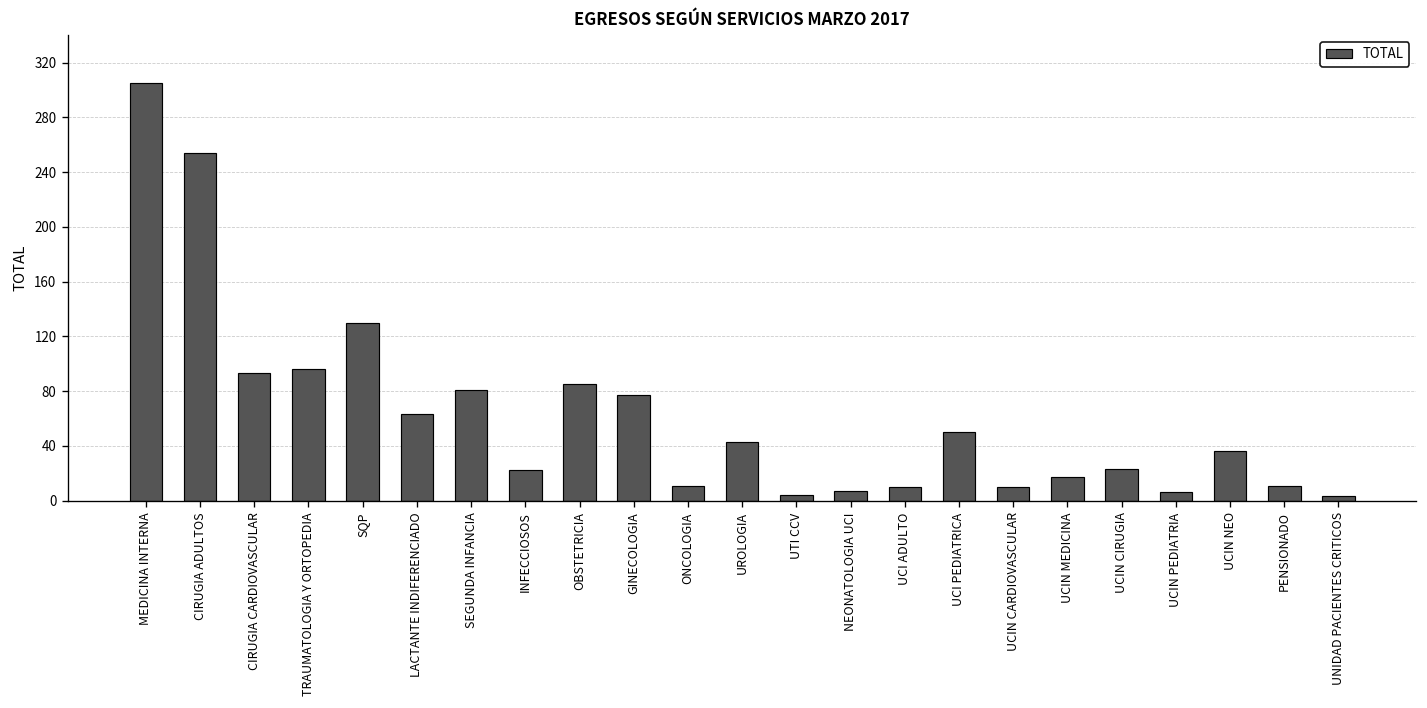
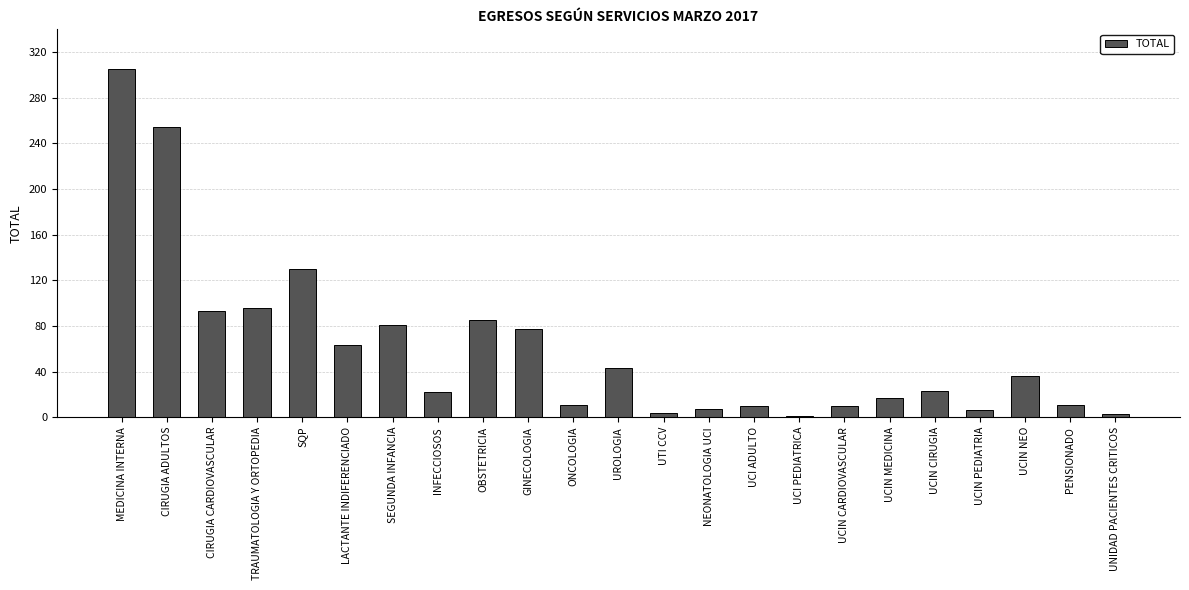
  {
    "MEDICINA INTERNA": 305,
    "CIRUGIA ADULTOS": 254,
    "CIRUGIA CARDIOVASCULAR": 93,
    "TRAUMATOLOGIA Y ORTOPEDIA": 96,
    "SQP": 130,
    "LACTANTE INDIFERENCIADO": 63,
    "SEGUNDA INFANCIA": 81,
    "INFECCIOSOS": 22,
    "OBSTETRICIA": 85,
    "GINECOLOGIA": 77,
    "ONCOLOGIA": 11,
    "UROLOGIA": 43,
    "UTI CCV": 4,
    "NEONATOLOGIA UCI": 7,
    "UCI ADULTO": 10,
-   "UCI PEDIATRICA": 50,
+   "UCI PEDIATRICA": 1,
    "UCIN CARDIOVASCULAR": 10,
    "UCIN MEDICINA": 17,
    "UCIN CIRUGIA": 23,
    "UCIN PEDIATRIA": 6,
    "UCIN NEO": 36,
    "PENSIONADO": 11,
    "UNIDAD PACIENTES CRITICOS": 3
  }
